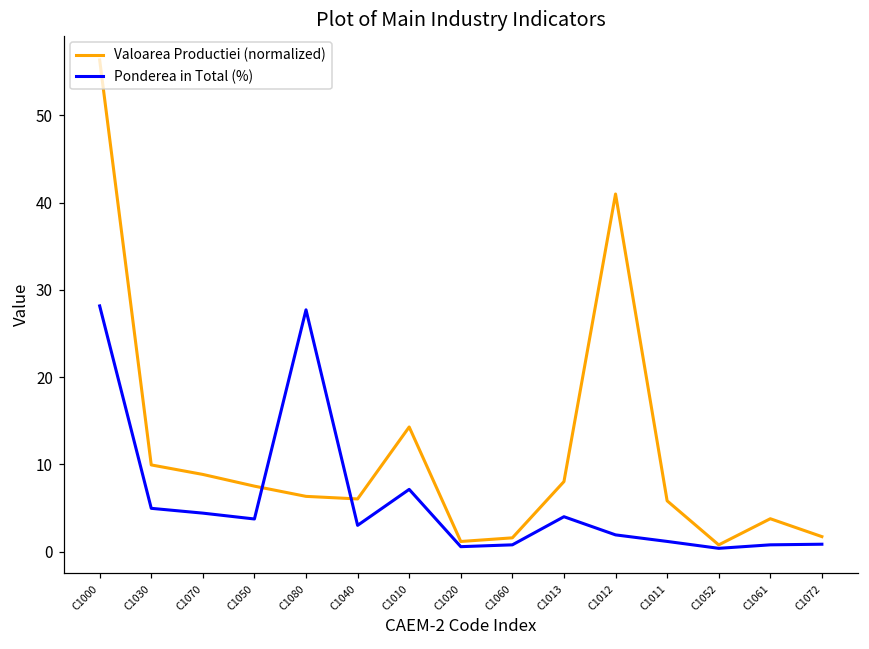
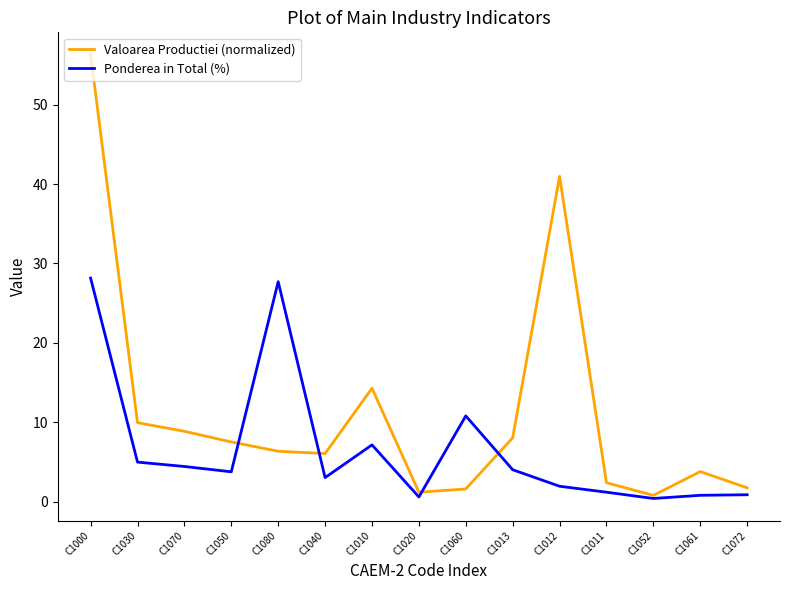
  {
    "Valoarea Productiei (normalized)": {
      "C1030": 10,
      "C1070": 9,
      "C1050": 8,
      "C1080": 6,
      "C1040": 6,
      "C1010": 14,
      "C1020": 1,
      "C1060": 2,
      "C1013": 8,
      "C1012": 41,
-     "C1011": 6,
+     "C1011": 2,
      "C1052": 1,
      "C1061": 4,
      "C1072": 2
    },
    "Ponderea in Total (%)": {
      "C1000": 28,
      "C1030": 5,
      "C1070": 4,
      "C1050": 4,
      "C1080": 28,
      "C1040": 3,
      "C1010": 7,
      "C1020": 1,
-     "C1060": 1,
+     "C1060": 11,
      "C1013": 4,
      "C1012": 2,
      "C1011": 1,
      "C1052": 0,
      "C1061": 1,
      "C1072": 1
    }
  }
